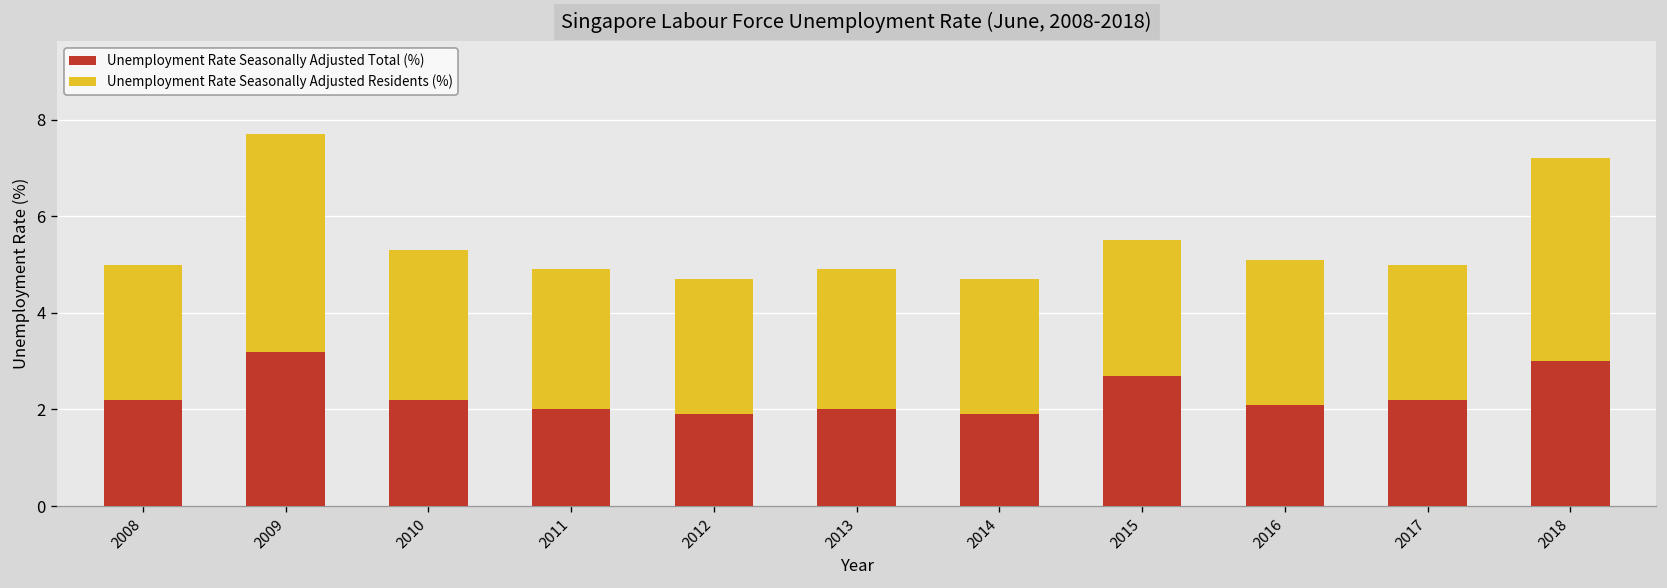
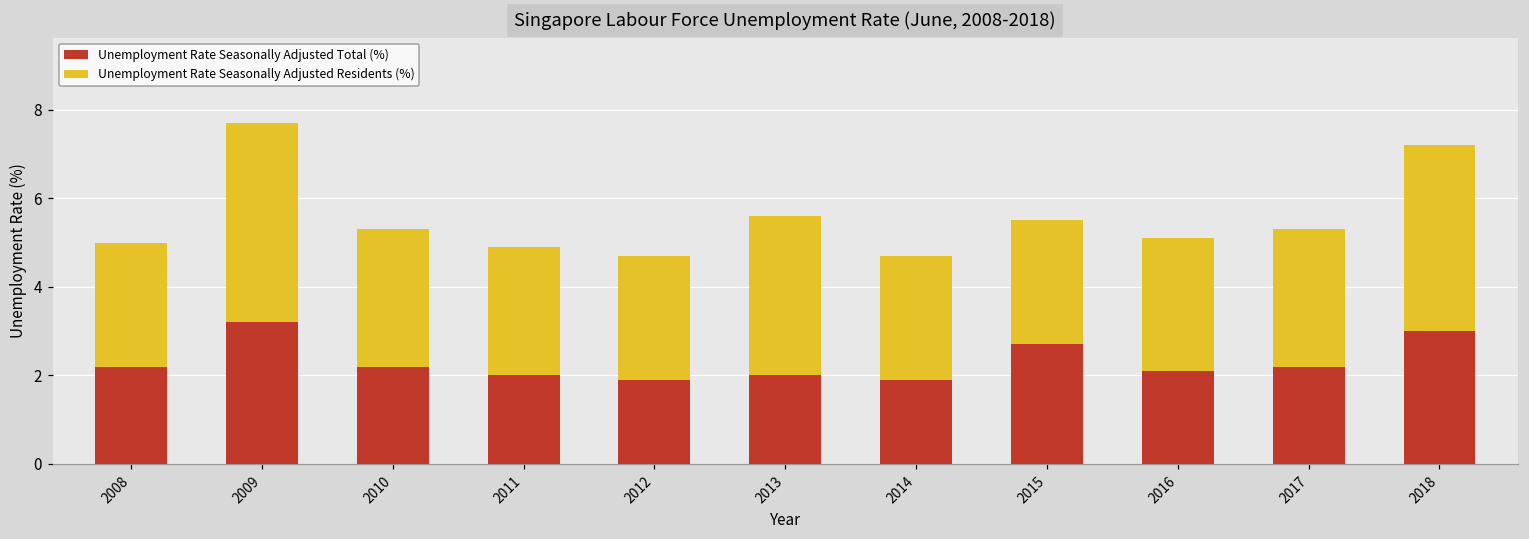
  {
    "Unemployment Rate Seasonally Adjusted Total (%)": {
      "2008": 2.2,
      "2009": 3.2,
      "2010": 2.2,
      "2011": 2.0,
      "2012": 1.9,
      "2013": 2.0,
      "2014": 1.9,
      "2015": 2.7,
      "2016": 2.1,
      "2017": 2.2,
      "2018": 3.0
    },
    "Unemployment Rate Seasonally Adjusted Residents (%)": {
      "2008": 2.8,
      "2009": 4.5,
      "2010": 3.1,
      "2011": 2.9,
      "2012": 2.8,
-     "2013": 2.9,
+     "2013": 3.6,
      "2014": 2.8,
      "2015": 2.8,
      "2016": 3.0,
-     "2017": 2.8,
+     "2017": 3.1,
      "2018": 4.2
    }
  }
